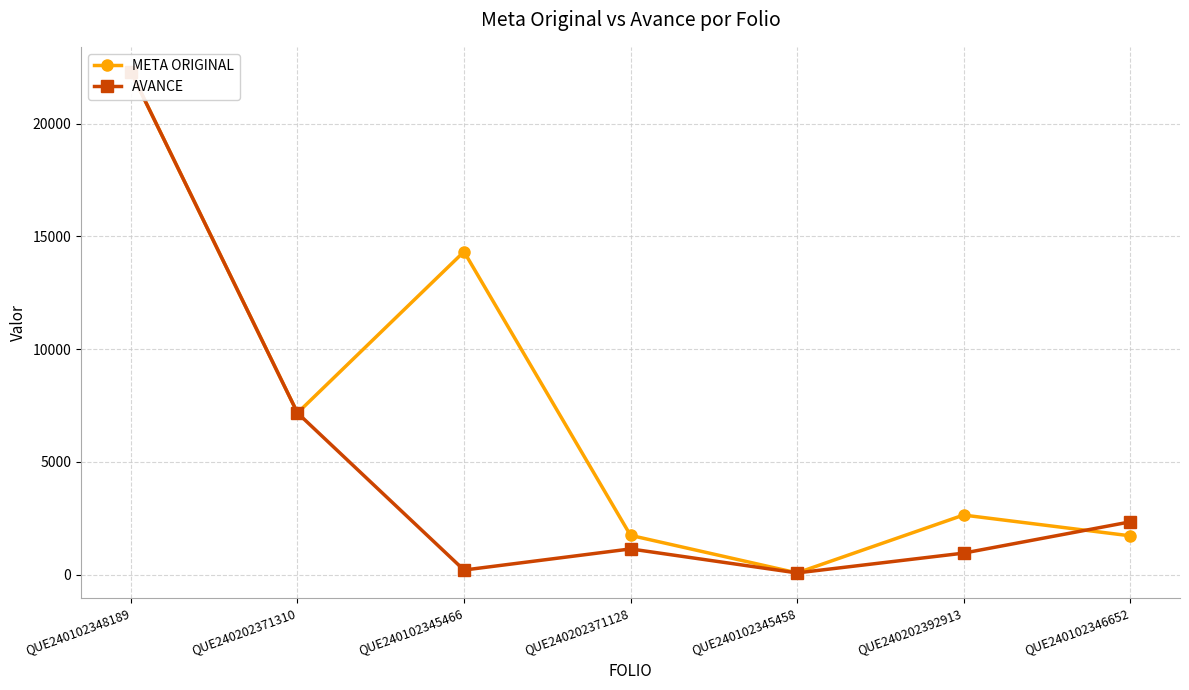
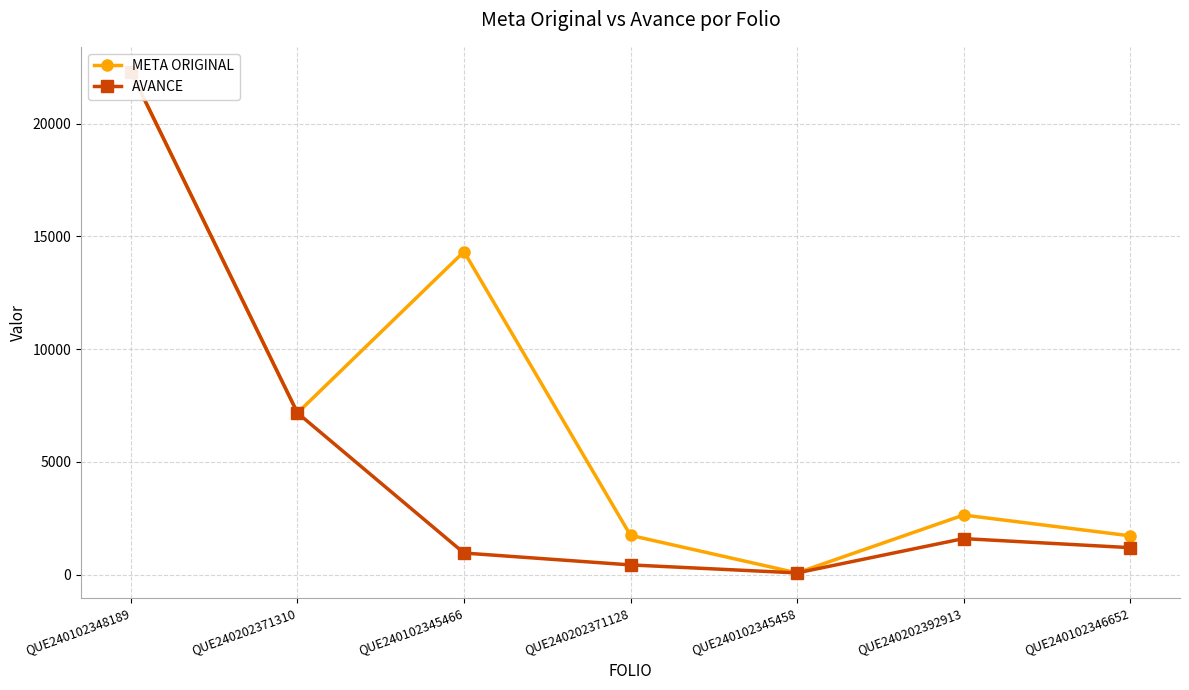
  {
    "META ORIGINAL": {
      "QUE240102345466": 14300,
      "QUE240202371128": 1700,
      "QUE240202392913": 2600,
      "QUE240102346652": 1700
    },
    "AVANCE": {
-     "QUE240102345466": 200,
-     "QUE240202371128": 1100,
-     "QUE240202392913": 1000,
-     "QUE240102346652": 2300
+     "QUE240102345466": 1000,
+     "QUE240202371128": 400,
+     "QUE240202392913": 1600,
+     "QUE240102346652": 1200
    }
  }
